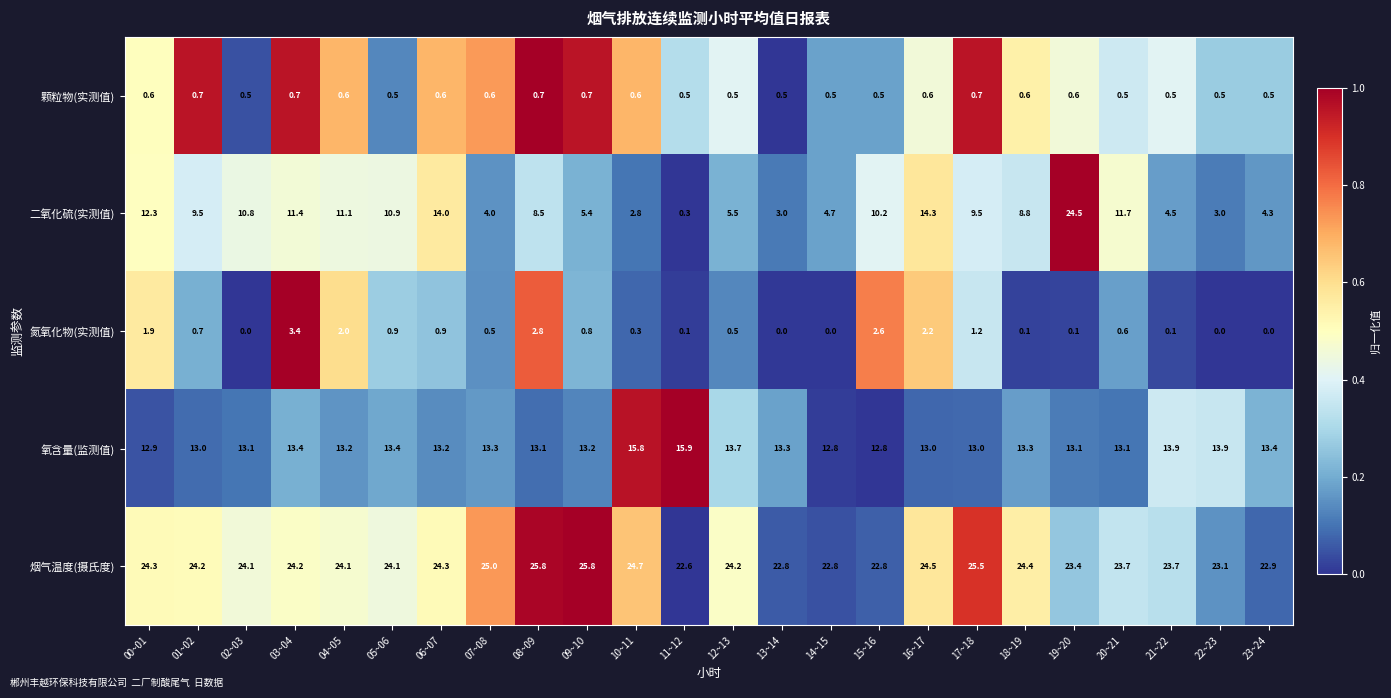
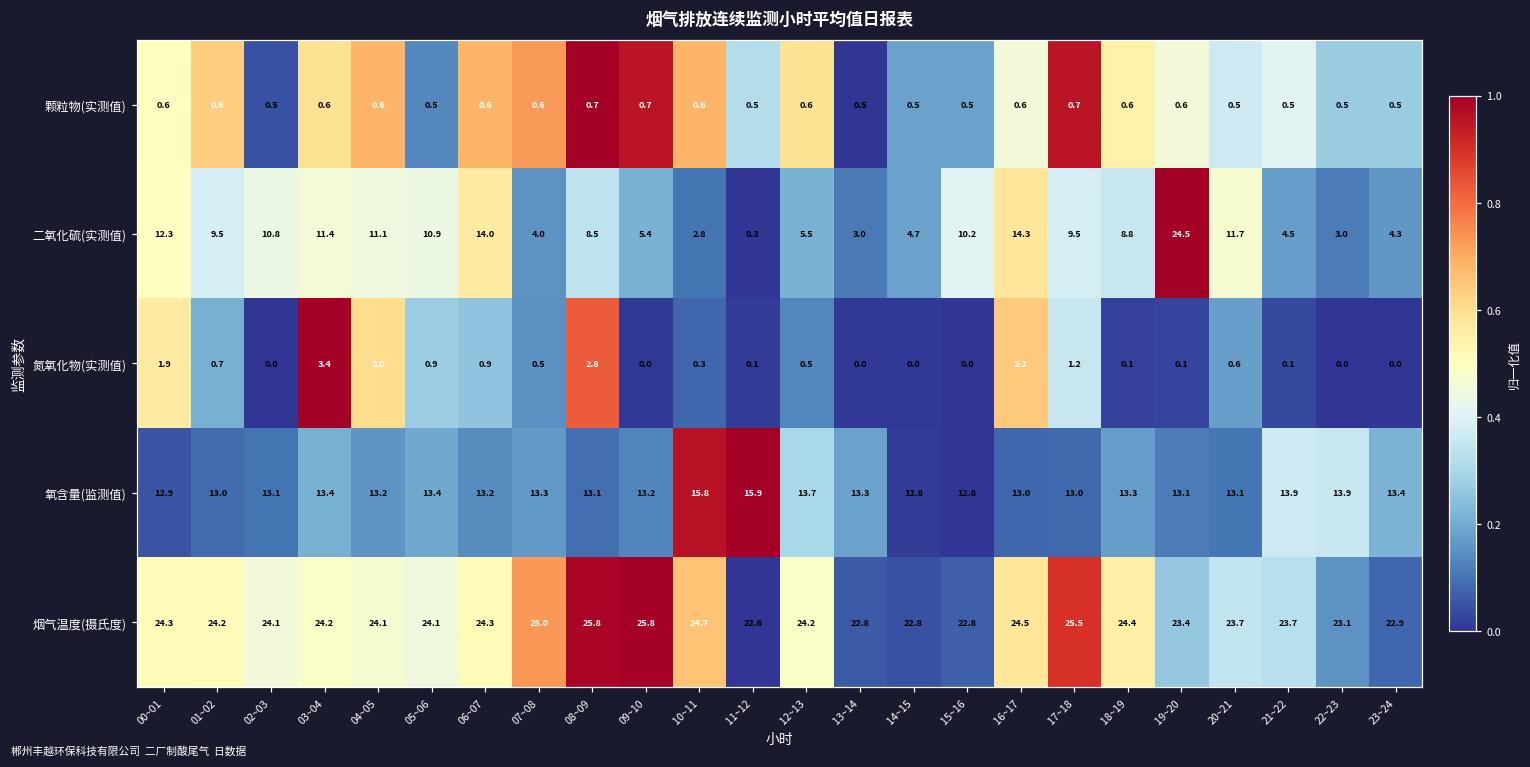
  {
    "颗粒物(实测值)": {
      "00~01": 0.6,
-     "01~02": 0.7,
+     "01~02": 0.6,
      "02~03": 0.5,
-     "03~04": 0.7,
+     "03~04": 0.6,
      "04~05": 0.6,
      "05~06": 0.5,
      "06~07": 0.6,
      "07~08": 0.6,
      "08~09": 0.7,
      "09~10": 0.7,
      "10~11": 0.6,
      "11~12": 0.5,
-     "12~13": 0.5,
+     "12~13": 0.6,
      "13~14": 0.5,
      "14~15": 0.5,
      "15~16": 0.5,
      "16~17": 0.6,
      "17~18": 0.7,
      "18~19": 0.6,
      "19~20": 0.6,
      "20~21": 0.5,
      "21~22": 0.5,
      "22~23": 0.5,
      "23~24": 0.5
    },
    "二氧化硫(实测值)": {
      "00~01": 12.3,
      "01~02": 9.5,
      "02~03": 10.8,
      "03~04": 11.4,
      "04~05": 11.1,
      "05~06": 10.9,
      "06~07": 14.0,
      "07~08": 4.0,
      "08~09": 8.5,
      "09~10": 5.4,
      "10~11": 2.8,
      "11~12": 0.3,
      "12~13": 5.5,
      "13~14": 3.0,
      "14~15": 4.7,
      "15~16": 10.2,
      "16~17": 14.3,
      "17~18": 9.5,
      "18~19": 8.8,
      "19~20": 24.5,
      "20~21": 11.7,
      "21~22": 4.5,
      "22~23": 3.0,
      "23~24": 4.3
    },
    "氮氧化物(实测值)": {
      "00~01": 1.9,
      "01~02": 0.7,
      "02~03": 0.0,
      "03~04": 3.4,
      "04~05": 2.0,
      "05~06": 0.9,
      "06~07": 0.9,
      "07~08": 0.5,
      "08~09": 2.8,
-     "09~10": 0.8,
+     "09~10": 0.0,
      "10~11": 0.3,
      "11~12": 0.1,
      "12~13": 0.5,
      "13~14": 0.0,
      "14~15": 0.0,
-     "15~16": 2.6,
+     "15~16": 0.0,
      "16~17": 2.2,
      "17~18": 1.2,
      "18~19": 0.1,
      "19~20": 0.1,
      "20~21": 0.6,
      "21~22": 0.1,
      "22~23": 0.0,
      "23~24": 0.0
    },
    "氧含量(监测值)": {
      "00~01": 12.9,
      "01~02": 13.0,
      "02~03": 13.1,
      "03~04": 13.4,
      "04~05": 13.2,
      "05~06": 13.4,
      "06~07": 13.2,
      "07~08": 13.3,
      "08~09": 13.1,
      "09~10": 13.2,
      "10~11": 15.8,
      "11~12": 15.9,
      "12~13": 13.7,
      "13~14": 13.3,
      "14~15": 12.8,
      "15~16": 12.8,
      "16~17": 13.0,
      "17~18": 13.0,
      "18~19": 13.3,
      "19~20": 13.1,
      "20~21": 13.1,
      "21~22": 13.9,
      "22~23": 13.9,
      "23~24": 13.4
    },
    "烟气温度(摄氏度)": {
      "00~01": 24.3,
      "01~02": 24.2,
      "02~03": 24.1,
      "03~04": 24.2,
      "04~05": 24.1,
      "05~06": 24.1,
      "06~07": 24.3,
      "07~08": 25.0,
      "08~09": 25.8,
      "09~10": 25.8,
      "10~11": 24.7,
      "11~12": 22.6,
      "12~13": 24.2,
      "13~14": 22.8,
      "14~15": 22.8,
      "15~16": 22.8,
      "16~17": 24.5,
      "17~18": 25.5,
      "18~19": 24.4,
      "19~20": 23.4,
      "20~21": 23.7,
      "21~22": 23.7,
      "22~23": 23.1,
      "23~24": 22.9
    }
  }
